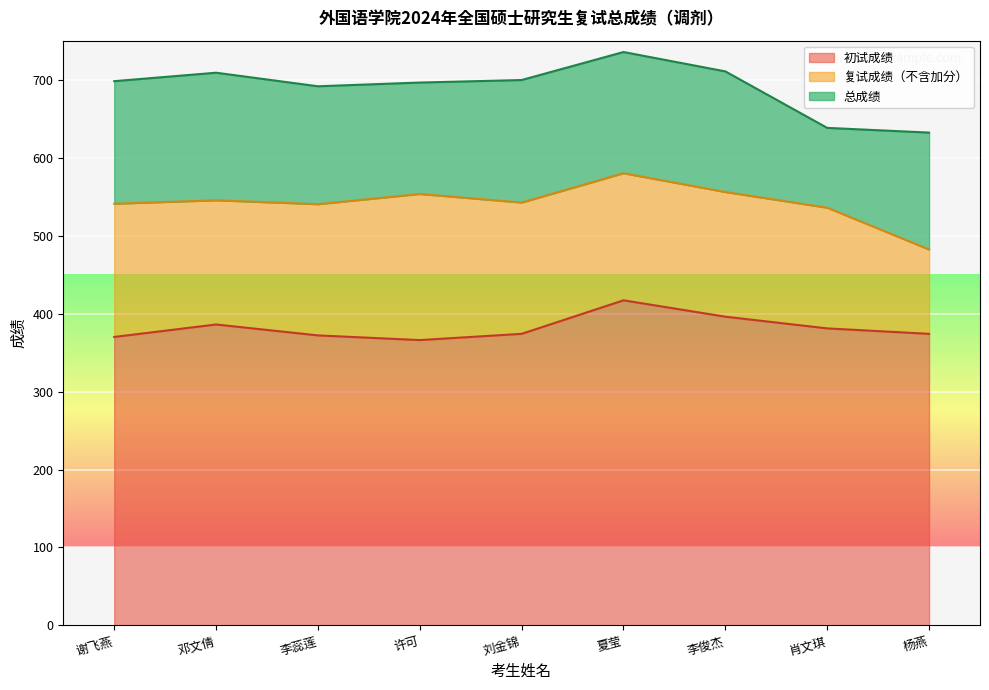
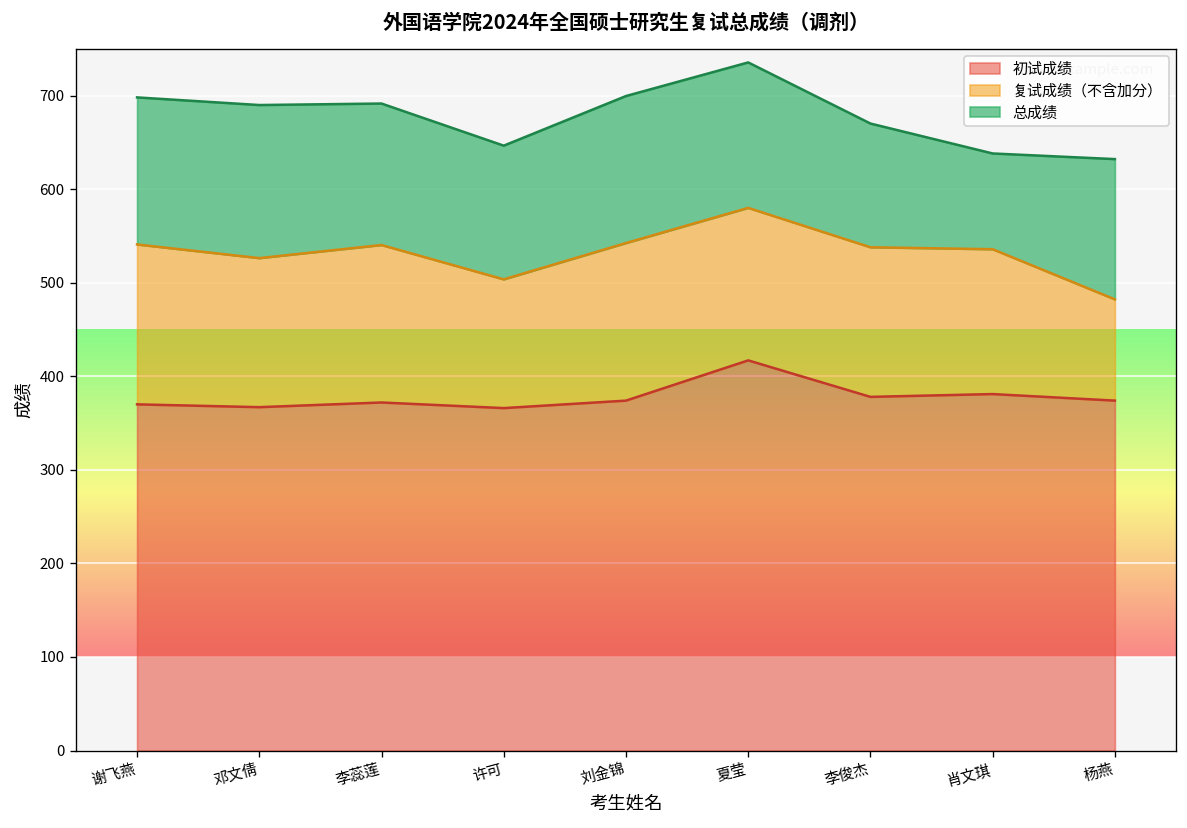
  {
    "初试成绩": {
      "谢飞燕": 370,
-     "邓文倩": 390,
+     "邓文倩": 370,
      "李蕊莲": 370,
      "许可": 370,
      "刘金锦": 370,
      "夏莹": 420,
-     "李俊杰": 400,
+     "李俊杰": 380,
      "肖文琪": 380,
      "杨燕": 370
    },
    "复试成绩（不含加分）": {
      "谢飞燕": 170,
      "邓文倩": 160,
      "李蕊莲": 170,
-     "许可": 190,
+     "许可": 140,
      "刘金锦": 170,
      "夏莹": 160,
      "李俊杰": 160,
      "肖文琪": 150,
      "杨燕": 110
    },
    "总成绩": {
      "谢飞燕": 160,
      "邓文倩": 160,
      "李蕊莲": 150,
      "许可": 140,
      "刘金锦": 160,
      "夏莹": 160,
-     "李俊杰": 150,
+     "李俊杰": 130,
      "肖文琪": 100,
      "杨燕": 150
    }
  }
